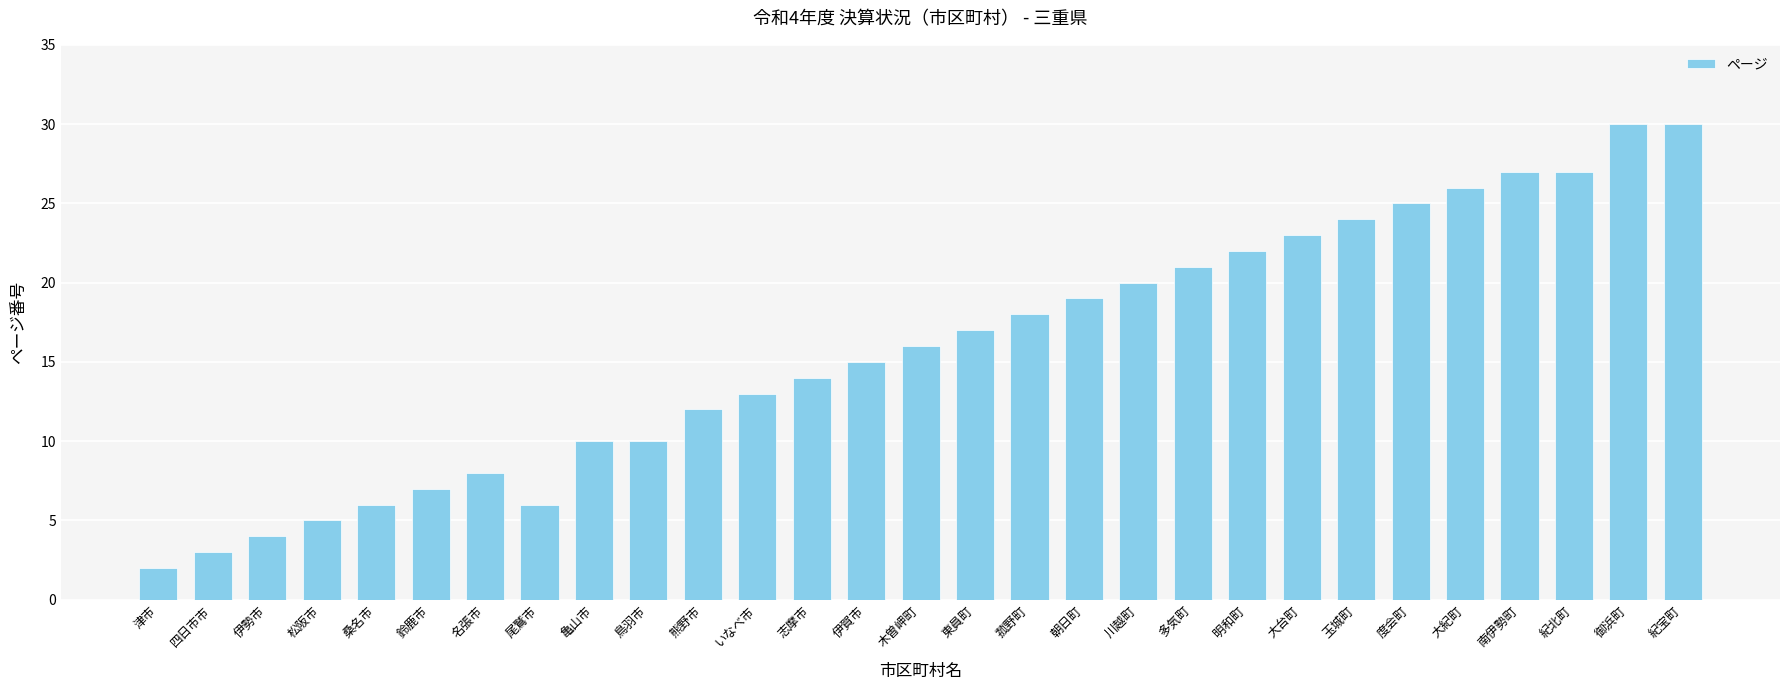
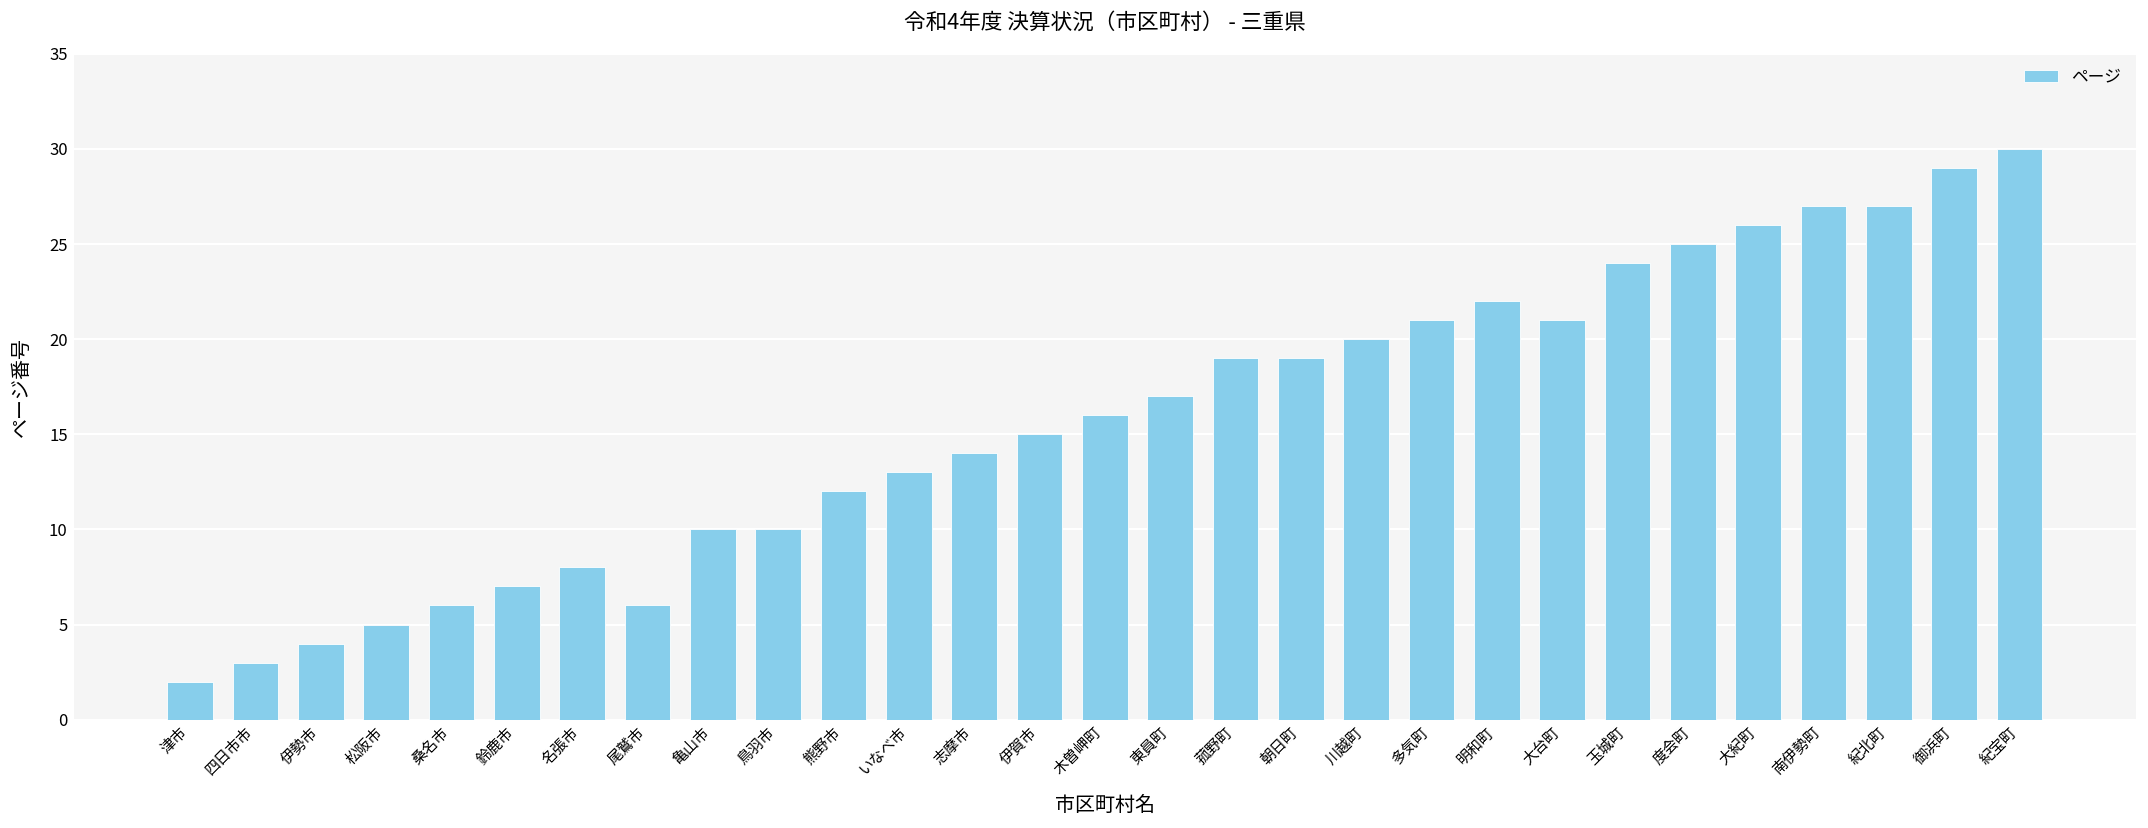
  {
    "津市": 2,
    "四日市市": 3,
    "伊勢市": 4,
    "松阪市": 5,
    "桑名市": 6,
    "鈴鹿市": 7,
    "名張市": 8,
    "尾鷲市": 6,
    "亀山市": 10,
    "鳥羽市": 10,
    "熊野市": 12,
    "いなべ市": 13,
    "志摩市": 14,
    "伊賀市": 15,
    "木曽岬町": 16,
    "東員町": 17,
-   "菰野町": 18,
+   "菰野町": 19,
    "朝日町": 19,
    "川越町": 20,
    "多気町": 21,
    "明和町": 22,
-   "大台町": 23,
+   "大台町": 21,
    "玉城町": 24,
    "度会町": 25,
    "大紀町": 26,
    "南伊勢町": 27,
    "紀北町": 27,
-   "御浜町": 30,
+   "御浜町": 29,
    "紀宝町": 30
  }
